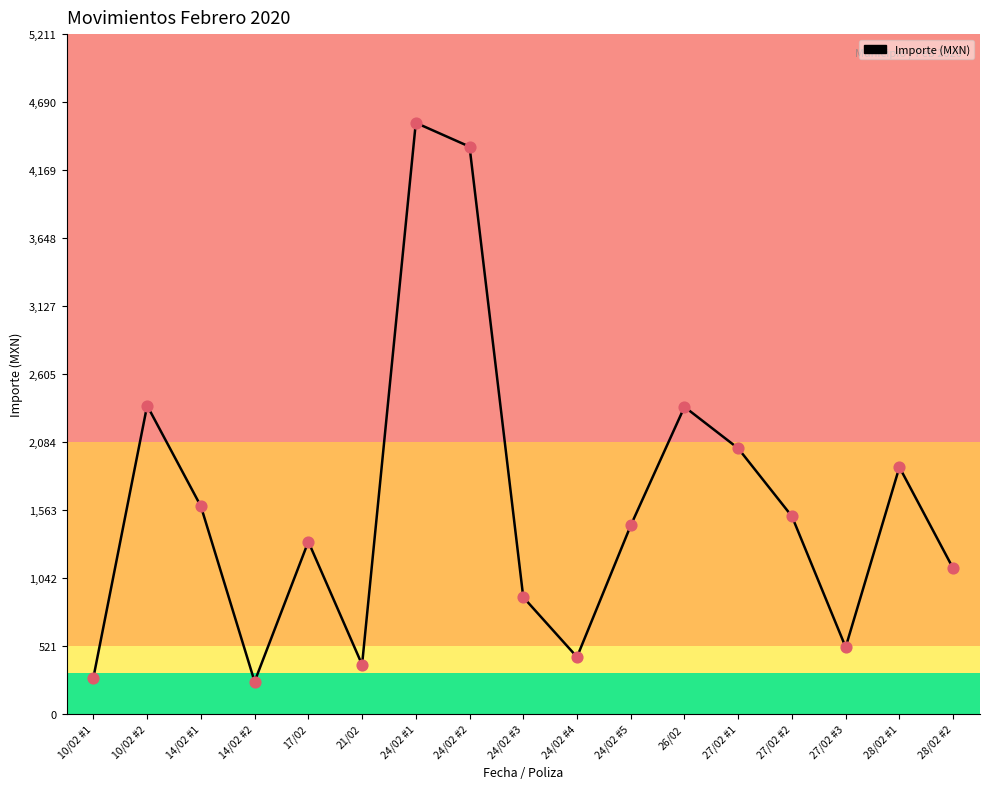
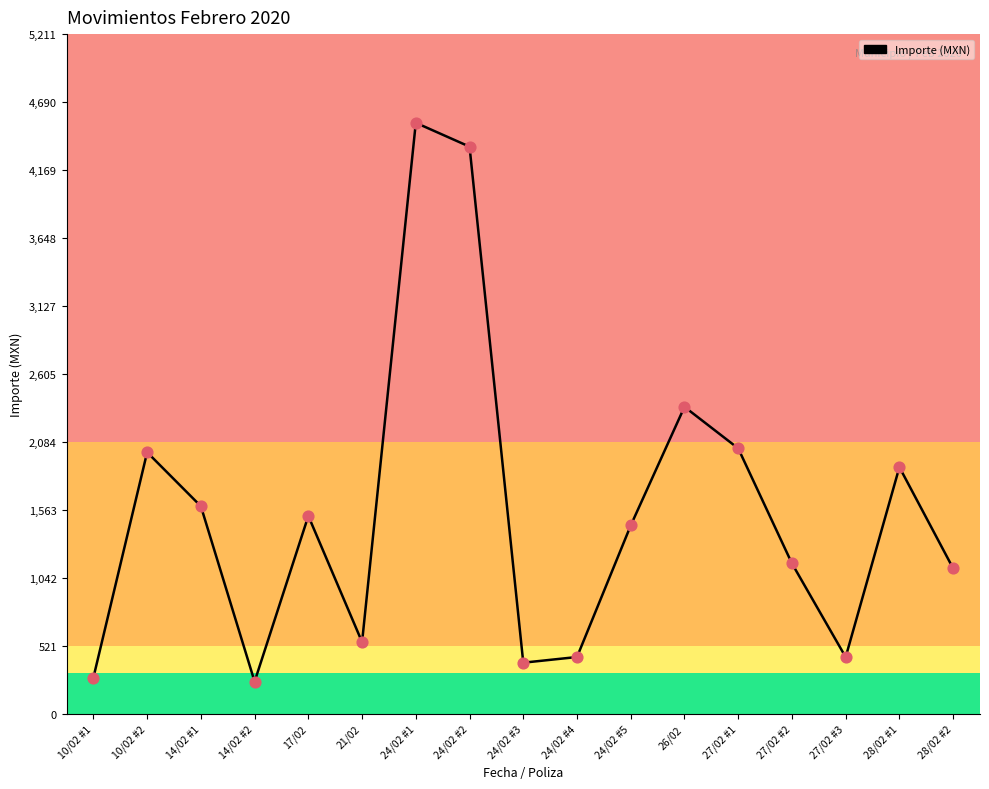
  {
    "10/02 #1": "280",
-   "10/02 #2": "2,360",
+   "10/02 #2": "2,010",
    "14/02 #1": "1,590",
    "14/02 #2": "250",
-   "17/02": "1,320",
-   "21/02": "380",
+   "17/02": "1,520",
+   "21/02": "550",
    "24/02 #1": "4,530",
    "24/02 #2": "4,350",
-   "24/02 #3": "900",
+   "24/02 #3": "390",
    "24/02 #4": "440",
    "24/02 #5": "1,450",
    "26/02": "2,350",
    "27/02 #1": "2,040",
-   "27/02 #2": "1,520",
-   "27/02 #3": "510",
+   "27/02 #2": "1,150",
+   "27/02 #3": "440",
    "28/02 #1": "1,890",
    "28/02 #2": "1,120"
  }
